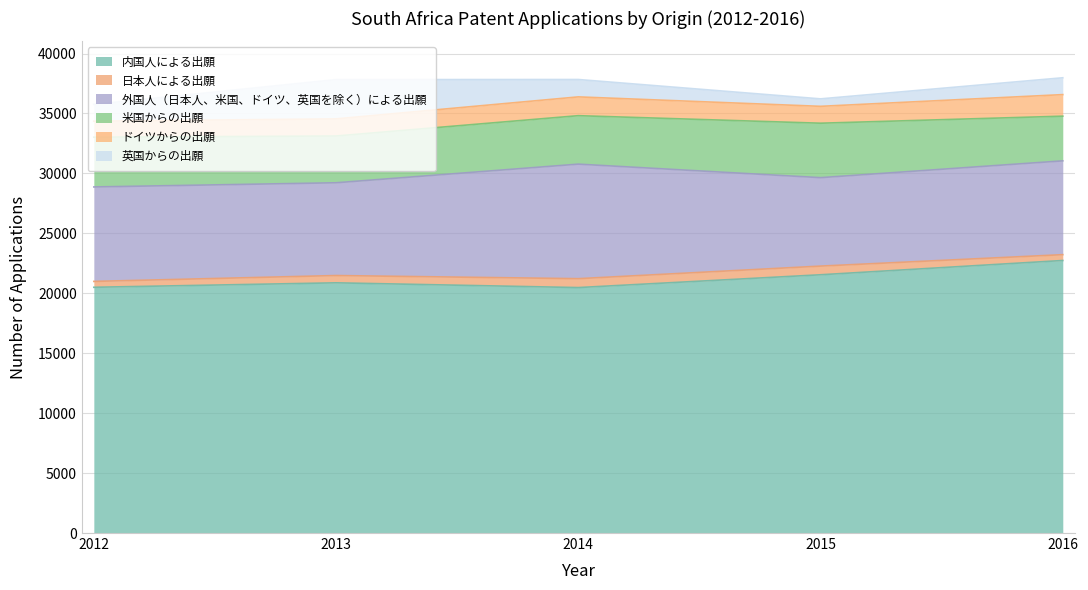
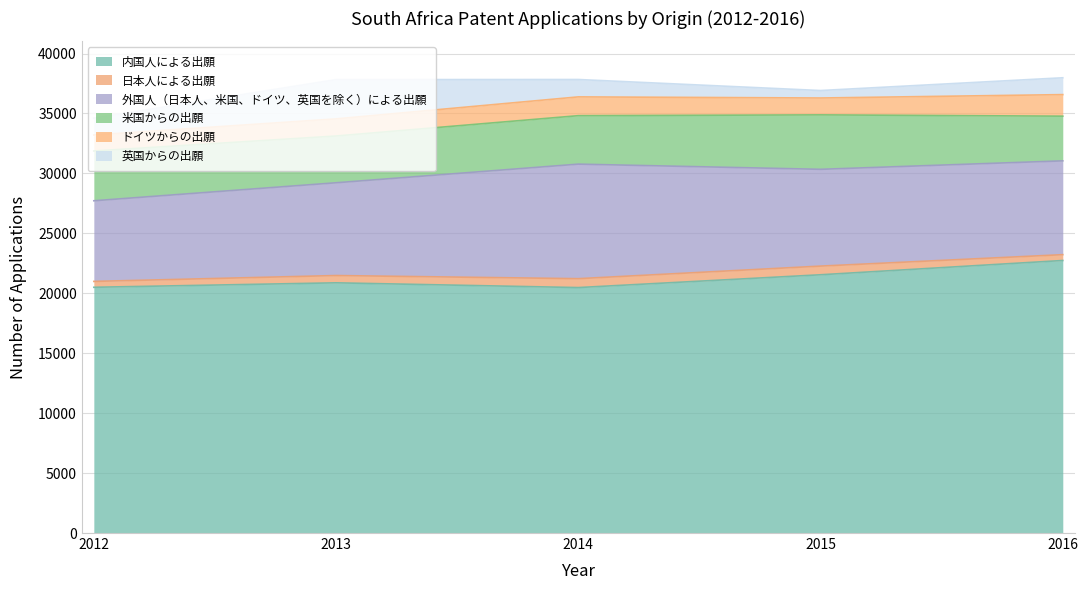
  {
    "外国人（日本人、米国、ドイツ、英国を除く）による出願": {
-     "2012": 7900,
+     "2012": 6700,
      "2013": 7700,
      "2014": 9600,
-     "2015": 7400,
+     "2015": 8100,
      "2016": 7800
    },
    "英国からの出願": {
      "2014": 1500,
      "2015": 600,
      "2016": 1400
    }
  }
